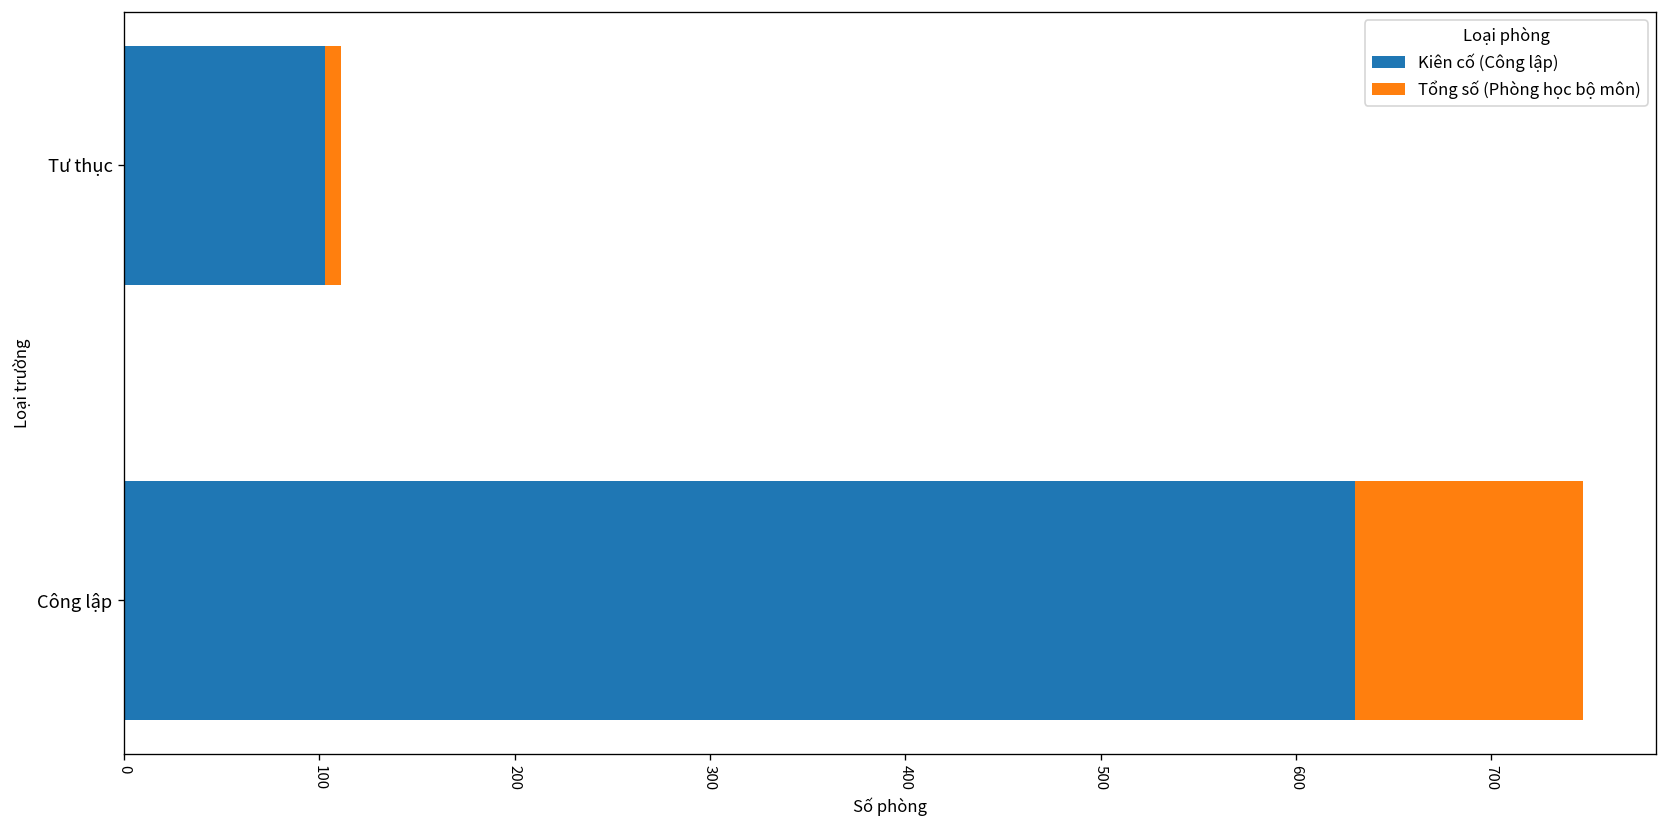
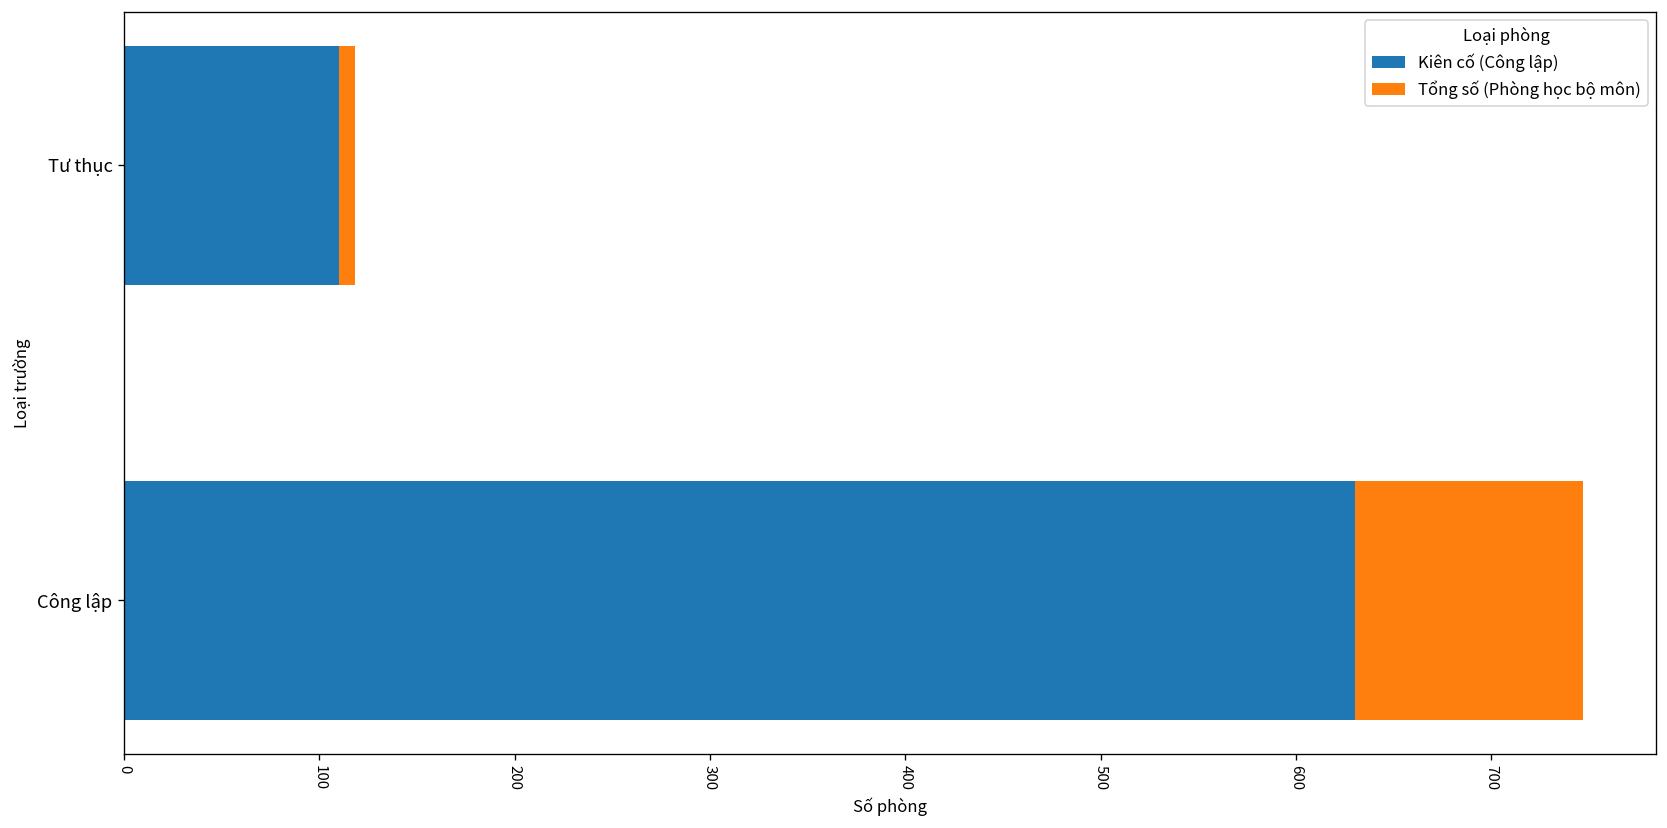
  {
    "Kiên cố (Công lập)": {
-     "Tư thục": 103,
+     "Tư thục": 110,
      "Công lập": 630
    },
    "Tổng số (Phòng học bộ môn)": {
      "Tư thục": 8,
      "Công lập": 117
    }
  }
